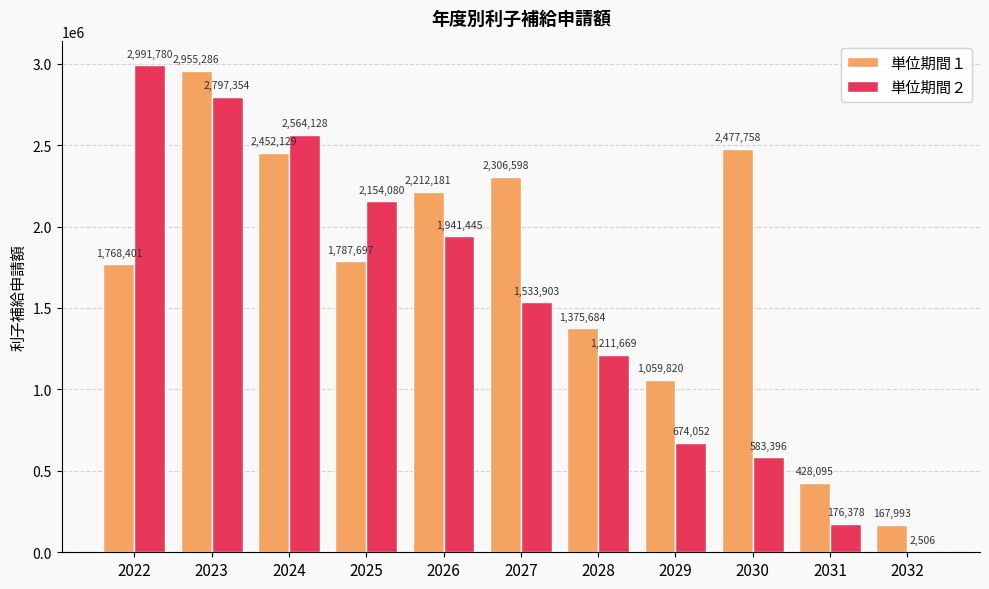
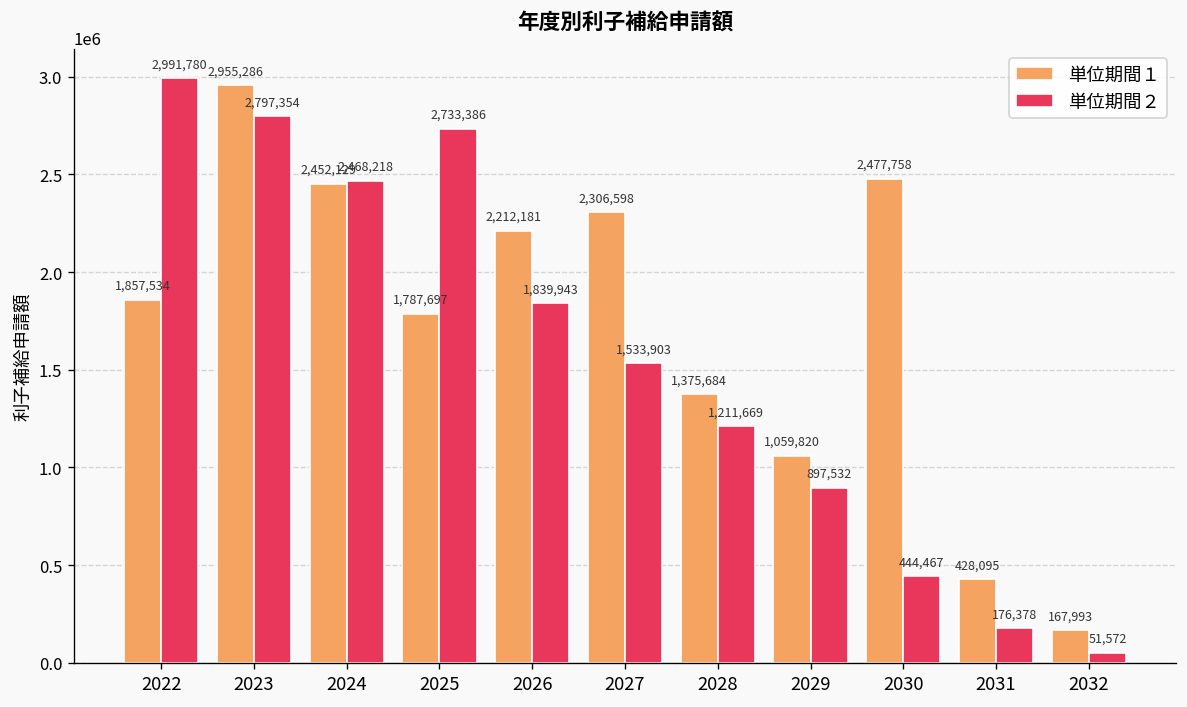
  {
    "単位期間１": {
-     "2022": "1,768,401",
+     "2022": "1,857,534",
      "2023": "2,955,286",
      "2024": "2,452,129",
      "2025": "1,787,697",
      "2026": "2,212,181",
      "2027": "2,306,598",
      "2028": "1,375,684",
      "2029": "1,059,820",
      "2030": "2,477,758",
      "2031": "428,095",
      "2032": "167,993"
    },
    "単位期間２": {
      "2022": "2,991,780",
      "2023": "2,797,354",
-     "2024": "2,564,128",
-     "2025": "2,154,080",
-     "2026": "1,941,445",
+     "2024": "2,468,218",
+     "2025": "2,733,386",
+     "2026": "1,839,943",
      "2027": "1,533,903",
      "2028": "1,211,669",
-     "2029": "674,052",
-     "2030": "583,396",
+     "2029": "897,532",
+     "2030": "444,467",
      "2031": "176,378",
-     "2032": "2,506"
+     "2032": "51,572"
    }
  }
